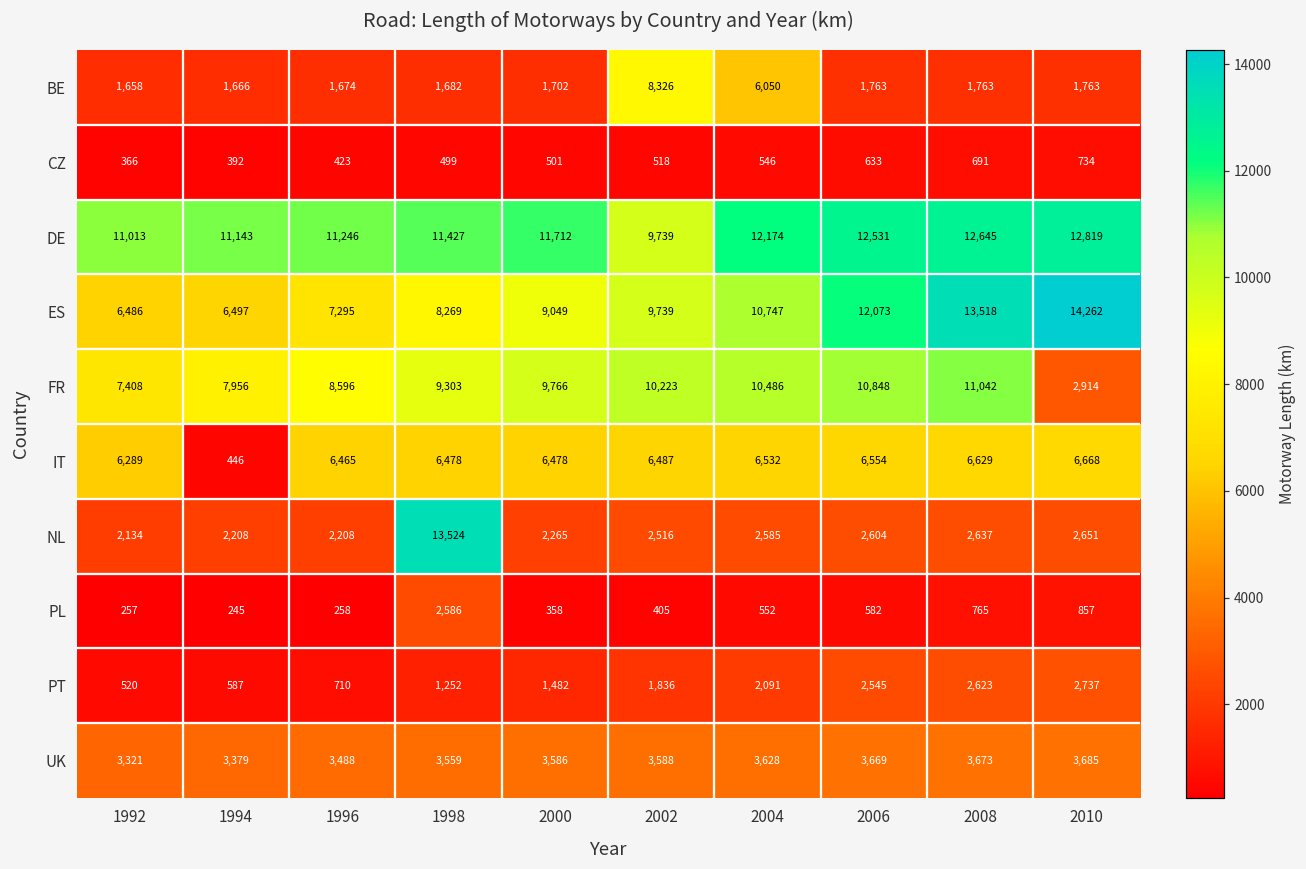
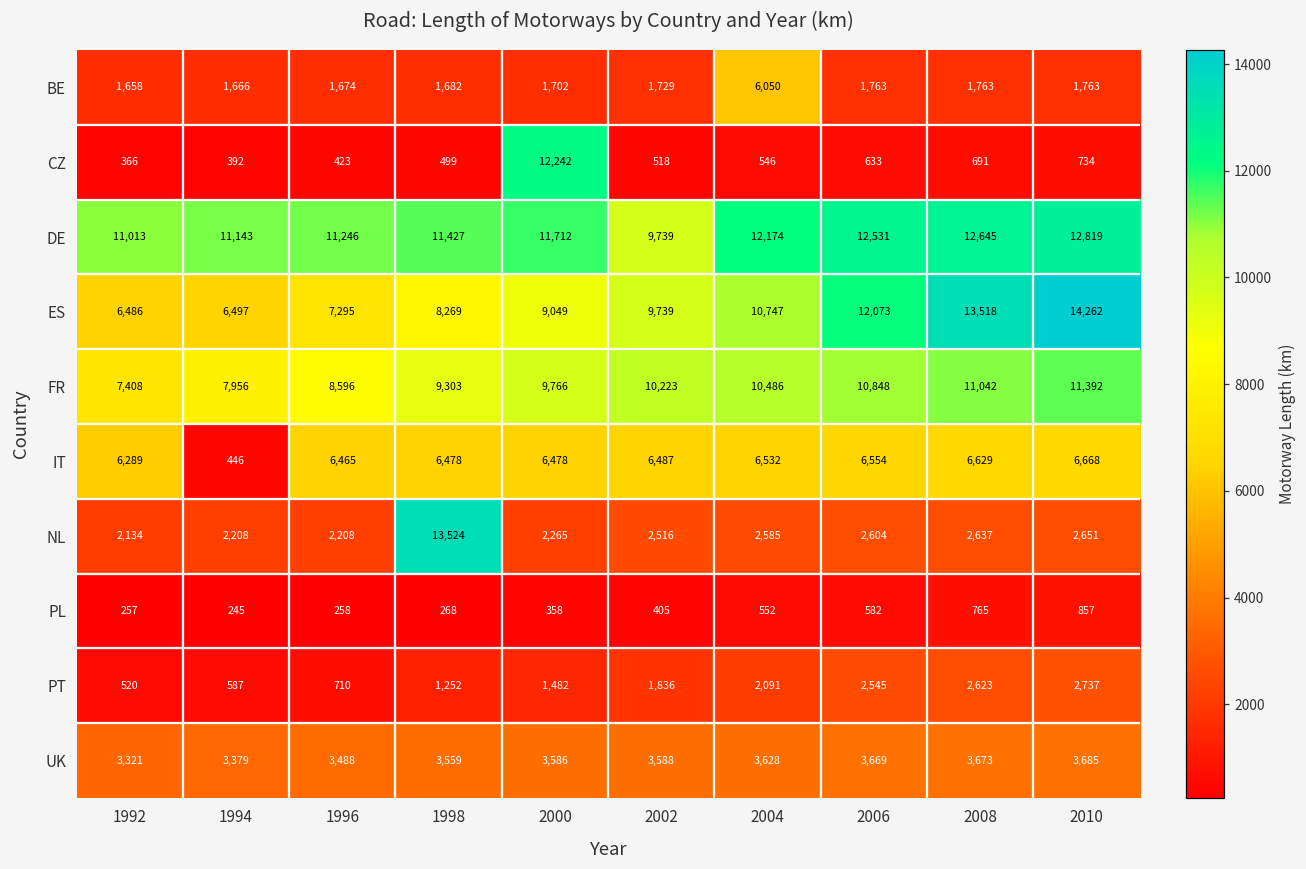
  {
    "BE": {
      "1992": "1,658",
      "1994": "1,666",
      "1996": "1,674",
      "1998": "1,682",
      "2000": "1,702",
-     "2002": "8,326",
+     "2002": "1,729",
      "2004": "6,050",
      "2006": "1,763",
      "2008": "1,763",
      "2010": "1,763"
    },
    "CZ": {
      "1992": "366",
      "1994": "392",
      "1996": "423",
      "1998": "499",
-     "2000": "501",
+     "2000": "12,242",
      "2002": "518",
      "2004": "546",
      "2006": "633",
      "2008": "691",
      "2010": "734"
    },
    "DE": {
      "1992": "11,013",
      "1994": "11,143",
      "1996": "11,246",
      "1998": "11,427",
      "2000": "11,712",
      "2002": "9,739",
      "2004": "12,174",
      "2006": "12,531",
      "2008": "12,645",
      "2010": "12,819"
    },
    "ES": {
      "1992": "6,486",
      "1994": "6,497",
      "1996": "7,295",
      "1998": "8,269",
      "2000": "9,049",
      "2002": "9,739",
      "2004": "10,747",
      "2006": "12,073",
      "2008": "13,518",
      "2010": "14,262"
    },
    "FR": {
      "1992": "7,408",
      "1994": "7,956",
      "1996": "8,596",
      "1998": "9,303",
      "2000": "9,766",
      "2002": "10,223",
      "2004": "10,486",
      "2006": "10,848",
      "2008": "11,042",
-     "2010": "2,914"
+     "2010": "11,392"
    },
    "IT": {
      "1992": "6,289",
      "1994": "446",
      "1996": "6,465",
      "1998": "6,478",
      "2000": "6,478",
      "2002": "6,487",
      "2004": "6,532",
      "2006": "6,554",
      "2008": "6,629",
      "2010": "6,668"
    },
    "NL": {
      "1992": "2,134",
      "1994": "2,208",
      "1996": "2,208",
      "1998": "13,524",
      "2000": "2,265",
      "2002": "2,516",
      "2004": "2,585",
      "2006": "2,604",
      "2008": "2,637",
      "2010": "2,651"
    },
    "PL": {
      "1992": "257",
      "1994": "245",
      "1996": "258",
-     "1998": "2,586",
+     "1998": "268",
      "2000": "358",
      "2002": "405",
      "2004": "552",
      "2006": "582",
      "2008": "765",
      "2010": "857"
    },
    "PT": {
      "1992": "520",
      "1994": "587",
      "1996": "710",
      "1998": "1,252",
      "2000": "1,482",
      "2002": "1,836",
      "2004": "2,091",
      "2006": "2,545",
      "2008": "2,623",
      "2010": "2,737"
    },
    "UK": {
      "1992": "3,321",
      "1994": "3,379",
      "1996": "3,488",
      "1998": "3,559",
      "2000": "3,586",
      "2002": "3,588",
      "2004": "3,628",
      "2006": "3,669",
      "2008": "3,673",
      "2010": "3,685"
    }
  }
